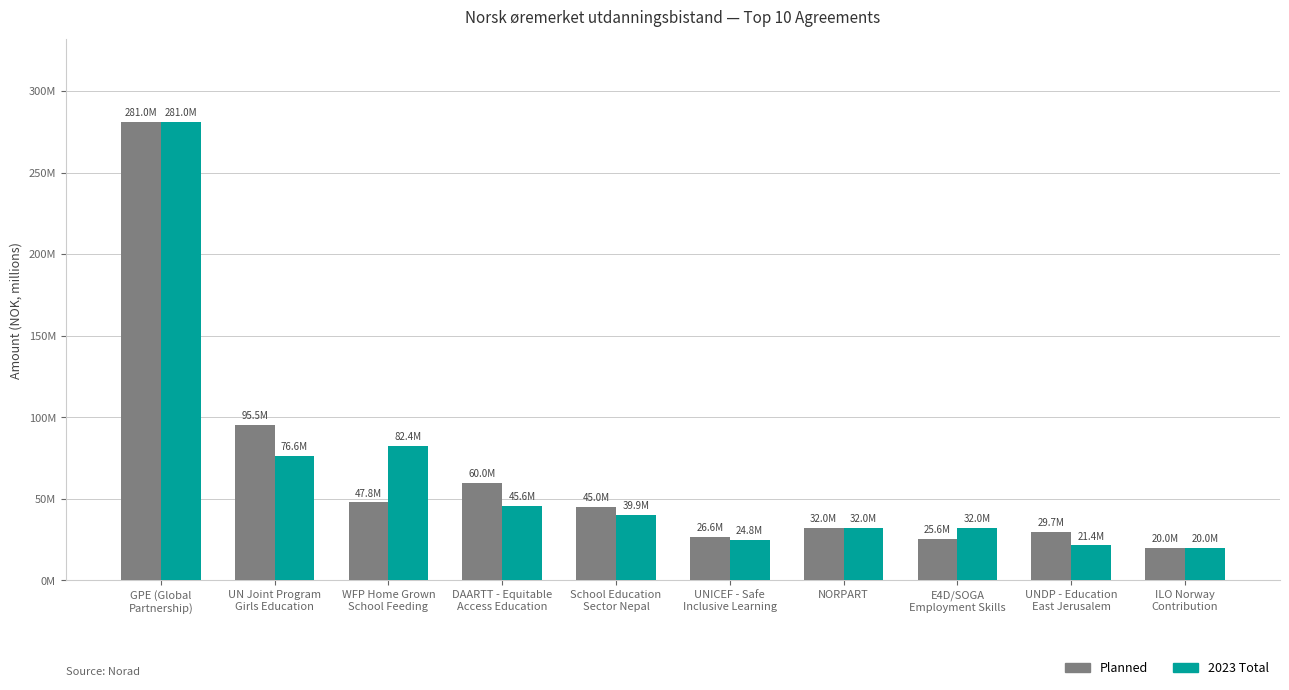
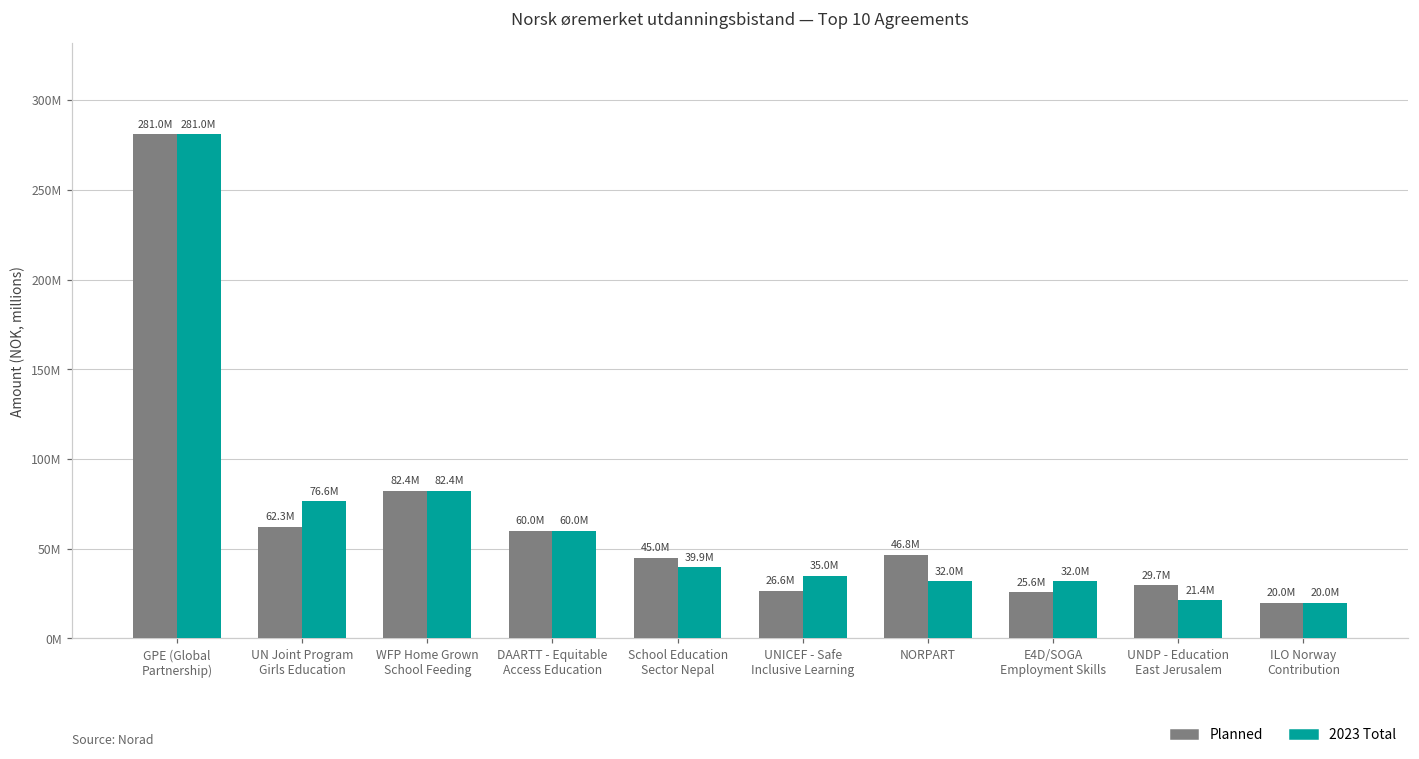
  {
    "Planned": {
      "GPE (Global Partnership)": "281.0M",
-     "UN Joint Program Girls Education": "95.5M",
-     "WFP Home Grown School Feeding": "47.8M",
+     "UN Joint Program Girls Education": "62.3M",
+     "WFP Home Grown School Feeding": "82.4M",
      "DAARTT - Equitable Access Education": "60.0M",
      "School Education Sector Nepal": "45.0M",
      "UNICEF - Safe Inclusive Learning": "26.6M",
-     "NORPART": "32.0M",
+     "NORPART": "46.8M",
      "E4D/SOGA Employment Skills": "25.6M",
      "UNDP - Education East Jerusalem": "29.7M",
      "ILO Norway Contribution": "20.0M"
    },
    "2023 Total": {
      "GPE (Global Partnership)": "281.0M",
      "UN Joint Program Girls Education": "76.6M",
      "WFP Home Grown School Feeding": "82.4M",
-     "DAARTT - Equitable Access Education": "45.6M",
+     "DAARTT - Equitable Access Education": "60.0M",
      "School Education Sector Nepal": "39.9M",
-     "UNICEF - Safe Inclusive Learning": "24.8M",
+     "UNICEF - Safe Inclusive Learning": "35.0M",
      "NORPART": "32.0M",
      "E4D/SOGA Employment Skills": "32.0M",
      "UNDP - Education East Jerusalem": "21.4M",
      "ILO Norway Contribution": "20.0M"
    }
  }
